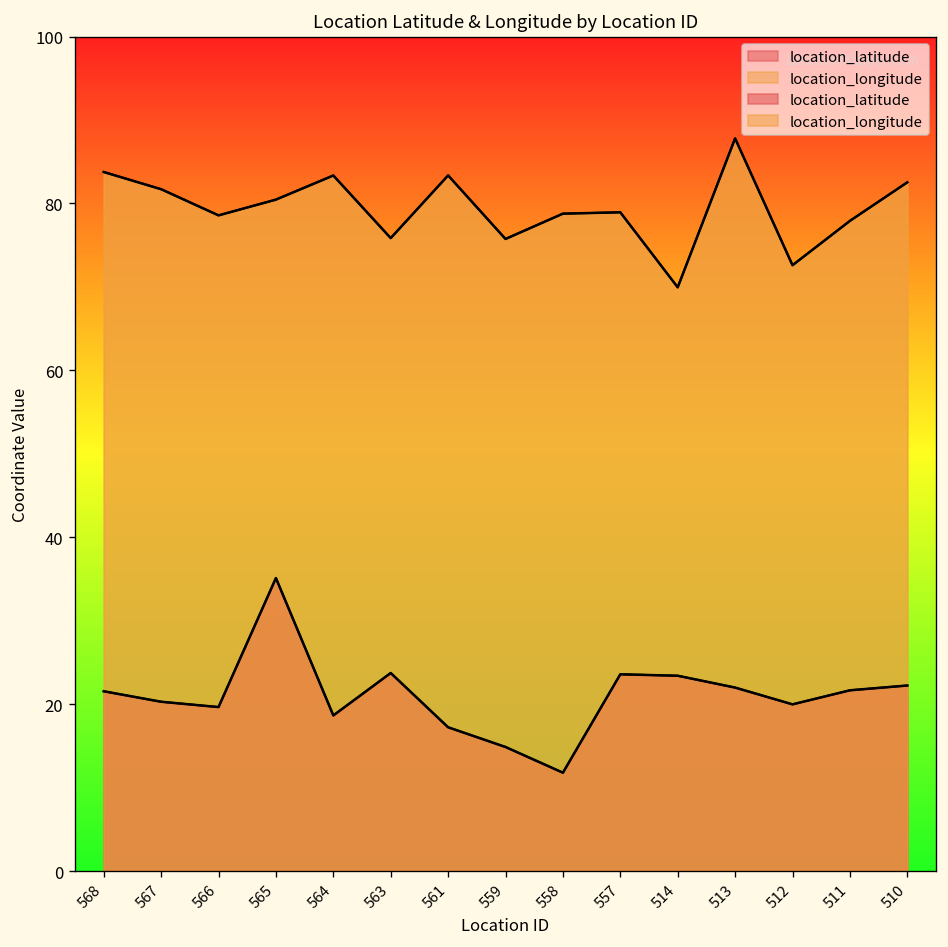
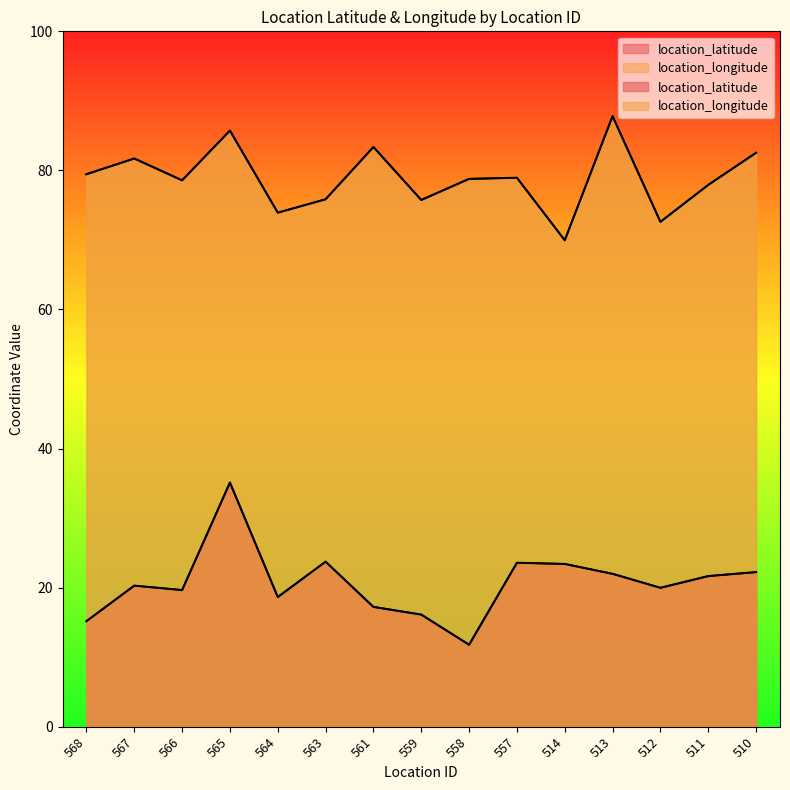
  {
    "location_latitude": {
-     "568": 22,
+     "568": 15,
      "567": 20,
      "566": 20,
      "565": 35,
      "564": 19,
      "563": 24,
      "561": 17,
-     "559": 15,
+     "559": 16,
      "558": 12,
      "557": 24,
      "514": 23,
      "513": 22,
      "512": 20,
      "511": 22,
      "510": 22
    },
    "location_longitude": {
-     "568": 84,
+     "568": 79,
      "567": 82,
      "566": 79,
-     "565": 80,
-     "564": 83,
+     "565": 86,
+     "564": 74,
      "563": 76,
      "561": 83,
      "559": 76,
      "558": 79,
      "557": 79,
      "514": 70,
      "513": 88,
      "512": 73,
      "511": 78,
      "510": 83
    }
  }
